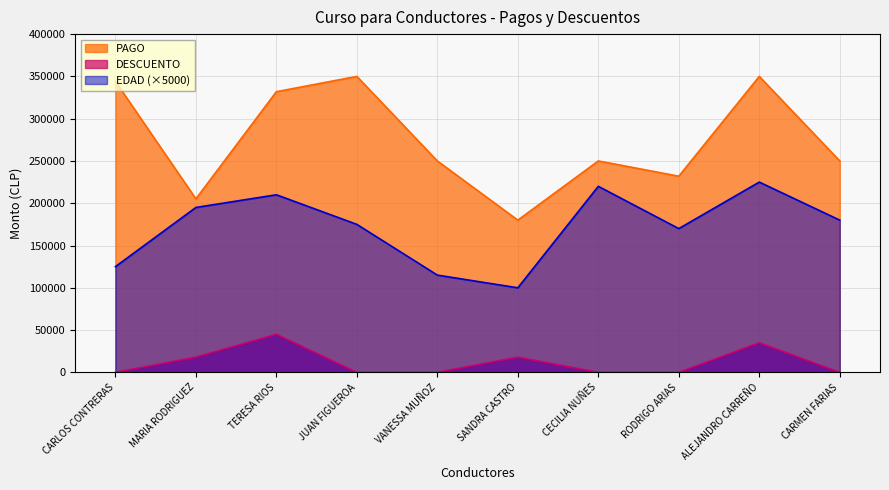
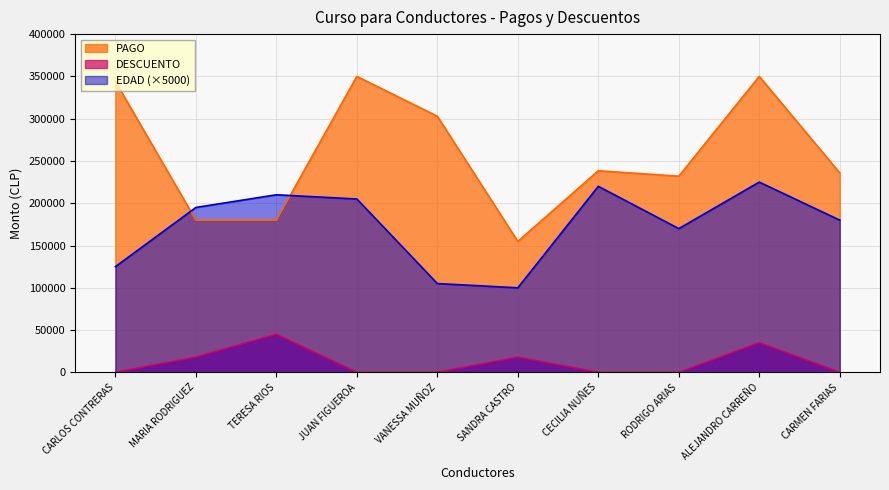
  {
    "PAGO": {
-     "MARIA RODRIGUEZ": 210000,
-     "TERESA RIOS": 330000,
+     "MARIA RODRIGUEZ": 180000,
+     "TERESA RIOS": 180000,
      "JUAN FIGUEROA": 350000,
-     "VANESSA MUÑOZ": 250000,
-     "SANDRA CASTRO": 180000,
-     "CECILIA NUÑES": 250000,
+     "VANESSA MUÑOZ": 300000,
+     "SANDRA CASTRO": 150000,
+     "CECILIA NUÑES": 240000,
      "RODRIGO ARIAS": 230000,
      "ALEJANDRO CARREÑO": 350000,
-     "CARMEN FARIAS": 250000
+     "CARMEN FARIAS": 240000
    },
    "DESCUENTO": {
      "CARLOS CONTRERAS": 0,
      "MARIA RODRIGUEZ": 20000,
      "TERESA RIOS": 40000,
      "JUAN FIGUEROA": 0,
      "VANESSA MUÑOZ": 0,
      "SANDRA CASTRO": 20000,
      "CECILIA NUÑES": 0,
      "RODRIGO ARIAS": 0,
      "ALEJANDRO CARREÑO": 40000,
      "CARMEN FARIAS": 0
    },
    "EDAD (×5000)": {
      "CARLOS CONTRERAS": 130000,
      "MARIA RODRIGUEZ": 200000,
      "TERESA RIOS": 210000,
-     "JUAN FIGUEROA": 180000,
-     "VANESSA MUÑOZ": 120000,
+     "JUAN FIGUEROA": 210000,
+     "VANESSA MUÑOZ": 110000,
      "SANDRA CASTRO": 100000,
      "CECILIA NUÑES": 220000,
      "RODRIGO ARIAS": 170000,
      "ALEJANDRO CARREÑO": 230000,
      "CARMEN FARIAS": 180000
    }
  }
